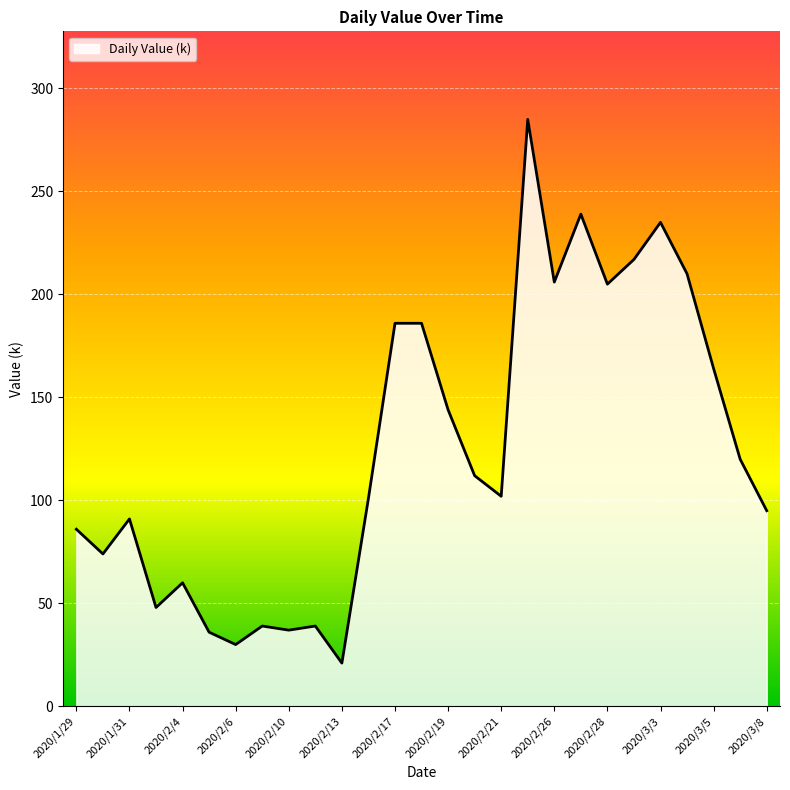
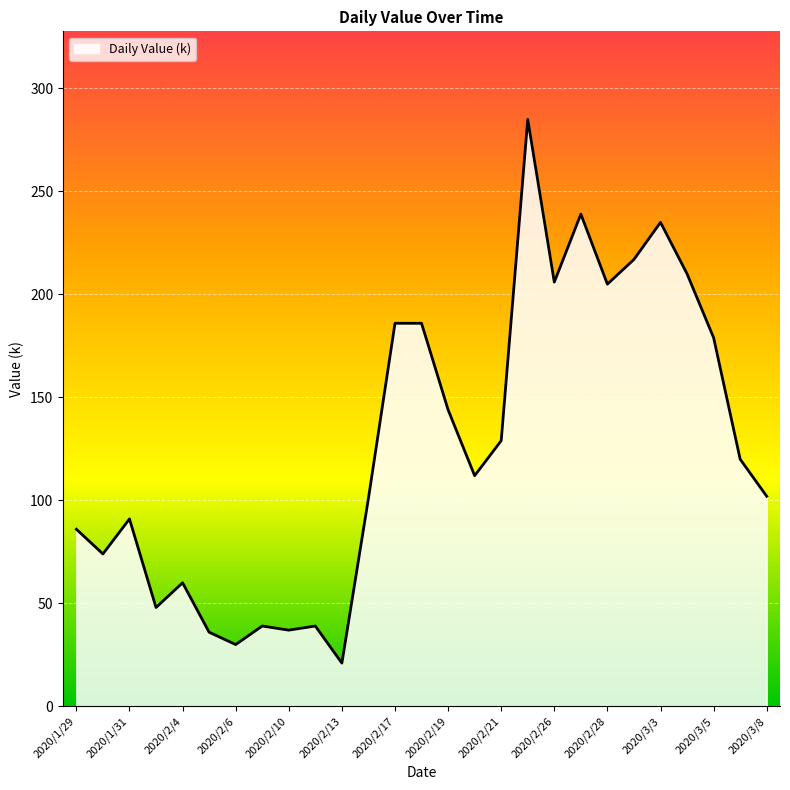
  {
    "2020/1/29": 86,
    "2020/1/31": 91,
    "2020/2/4": 60,
    "2020/2/6": 30,
    "2020/2/10": 37,
    "2020/2/13": 21,
    "2020/2/17": 186,
    "2020/2/19": 144,
-   "2020/2/21": 102,
+   "2020/2/21": 129,
    "2020/2/26": 206,
    "2020/2/28": 205,
    "2020/3/3": 235,
-   "2020/3/5": 164,
-   "2020/3/8": 95
+   "2020/3/5": 179,
+   "2020/3/8": 102
  }
